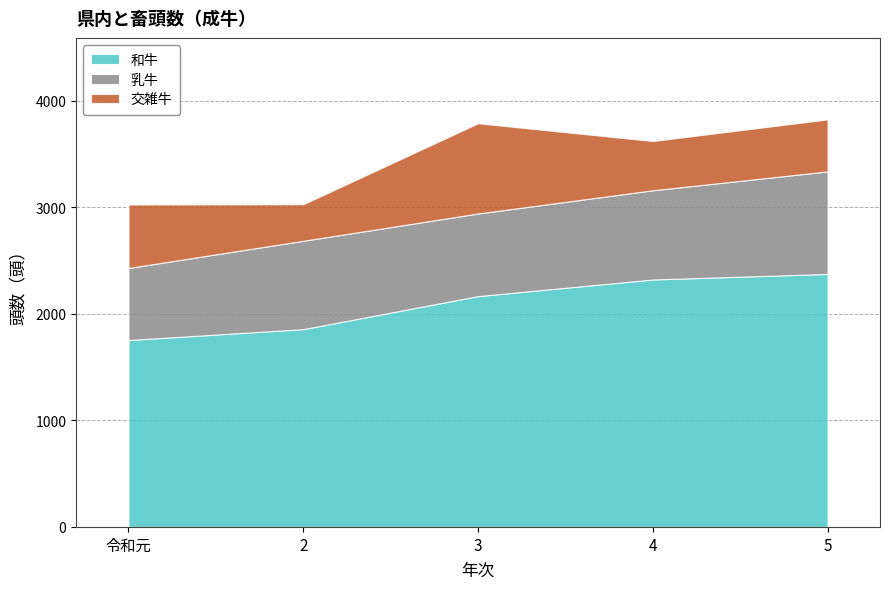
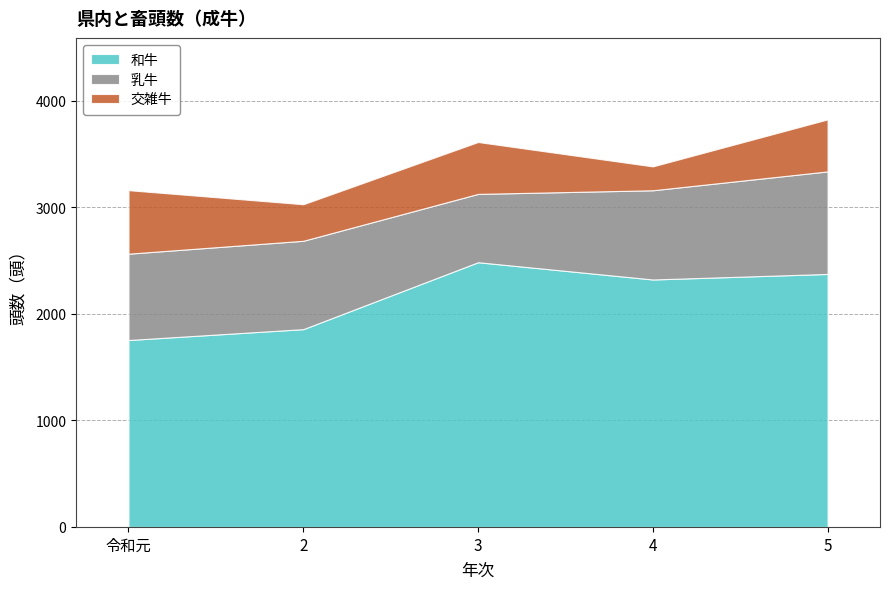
  {
    "和牛": {
      "令和元": 1750,
      "2": 1860,
-     "3": 2170,
+     "3": 2480,
      "4": 2320,
      "5": 2370
    },
    "乳牛": {
-     "令和元": 680,
+     "令和元": 810,
      "2": 830,
-     "3": 780,
+     "3": 640,
      "4": 840,
      "5": 960
    },
    "交雑牛": {
      "令和元": 600,
      "2": 340,
-     "3": 850,
-     "4": 460,
+     "3": 490,
+     "4": 220,
      "5": 490
    }
  }
